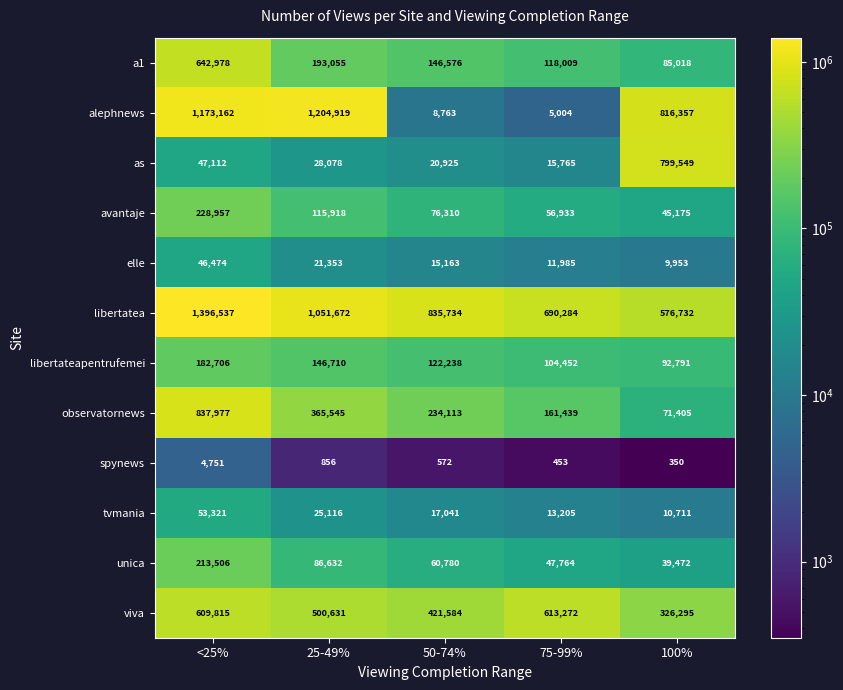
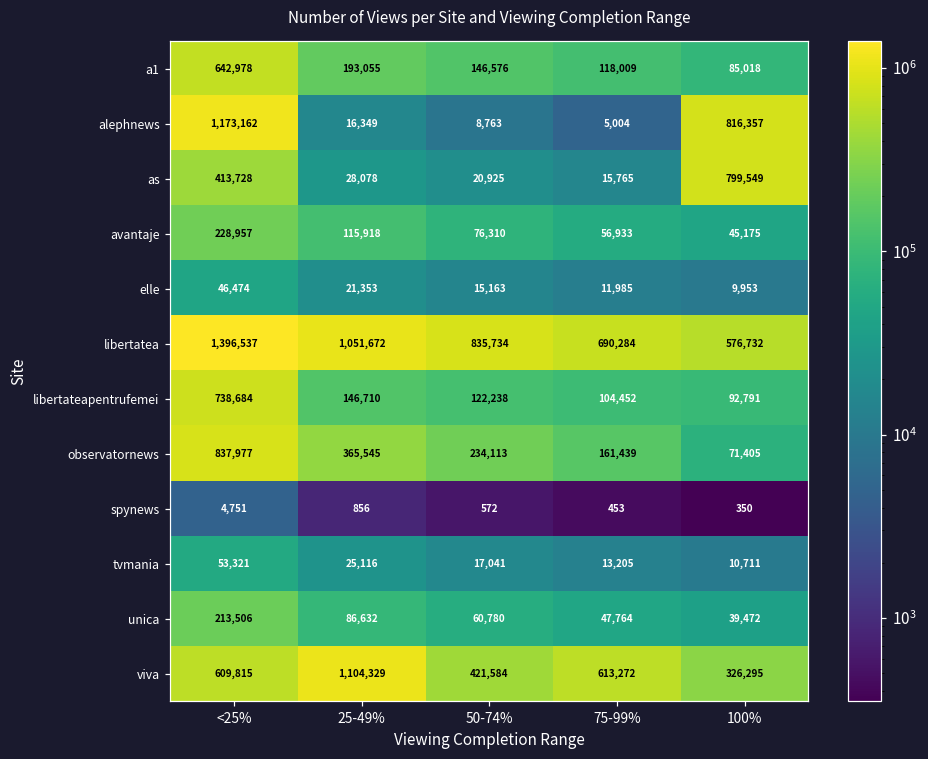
  {
    "a1": {
      "<25%": "642,978",
      "25-49%": "193,055",
      "50-74%": "146,576",
      "75-99%": "118,009",
      "100%": "85,018"
    },
    "alephnews": {
      "<25%": "1,173,162",
-     "25-49%": "1,204,919",
+     "25-49%": "16,349",
      "50-74%": "8,763",
      "75-99%": "5,004",
      "100%": "816,357"
    },
    "as": {
-     "<25%": "47,112",
+     "<25%": "413,728",
      "25-49%": "28,078",
      "50-74%": "20,925",
      "75-99%": "15,765",
      "100%": "799,549"
    },
    "avantaje": {
      "<25%": "228,957",
      "25-49%": "115,918",
      "50-74%": "76,310",
      "75-99%": "56,933",
      "100%": "45,175"
    },
    "elle": {
      "<25%": "46,474",
      "25-49%": "21,353",
      "50-74%": "15,163",
      "75-99%": "11,985",
      "100%": "9,953"
    },
    "libertatea": {
      "<25%": "1,396,537",
      "25-49%": "1,051,672",
      "50-74%": "835,734",
      "75-99%": "690,284",
      "100%": "576,732"
    },
    "libertateapentrufemei": {
-     "<25%": "182,706",
+     "<25%": "738,684",
      "25-49%": "146,710",
      "50-74%": "122,238",
      "75-99%": "104,452",
      "100%": "92,791"
    },
    "observatornews": {
      "<25%": "837,977",
      "25-49%": "365,545",
      "50-74%": "234,113",
      "75-99%": "161,439",
      "100%": "71,405"
    },
    "spynews": {
      "<25%": "4,751",
      "25-49%": "856",
      "50-74%": "572",
      "75-99%": "453",
      "100%": "350"
    },
    "tvmania": {
      "<25%": "53,321",
      "25-49%": "25,116",
      "50-74%": "17,041",
      "75-99%": "13,205",
      "100%": "10,711"
    },
    "unica": {
      "<25%": "213,506",
      "25-49%": "86,632",
      "50-74%": "60,780",
      "75-99%": "47,764",
      "100%": "39,472"
    },
    "viva": {
      "<25%": "609,815",
-     "25-49%": "500,631",
+     "25-49%": "1,104,329",
      "50-74%": "421,584",
      "75-99%": "613,272",
      "100%": "326,295"
    }
  }
